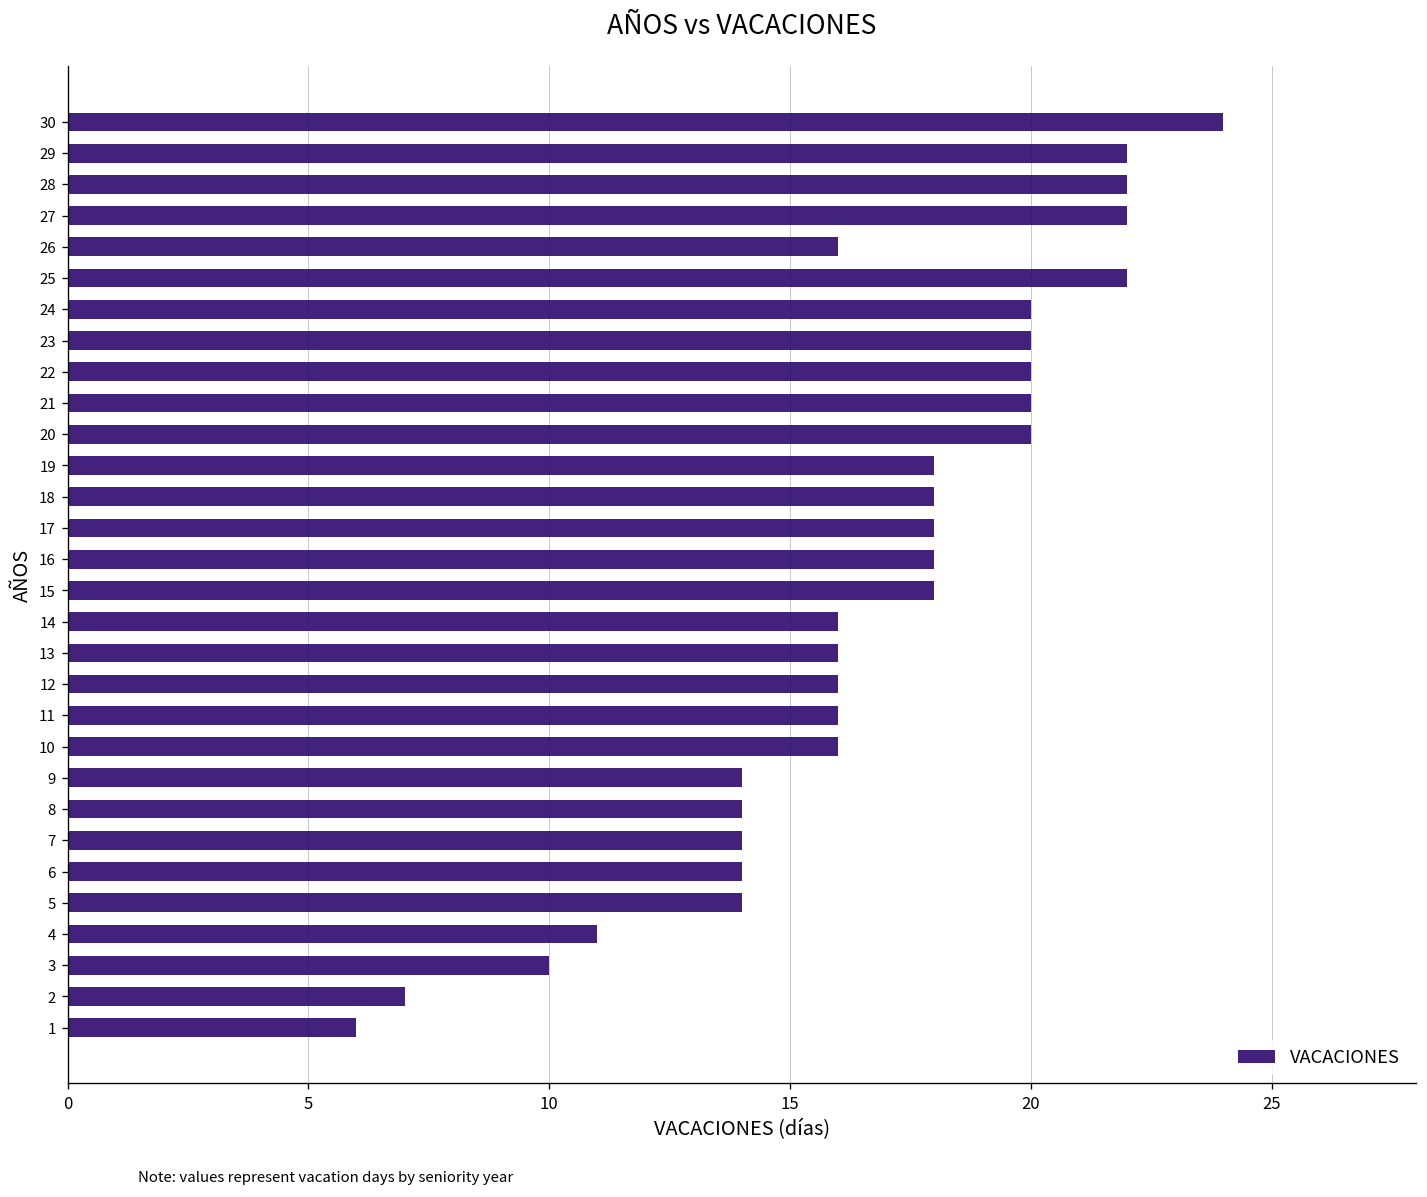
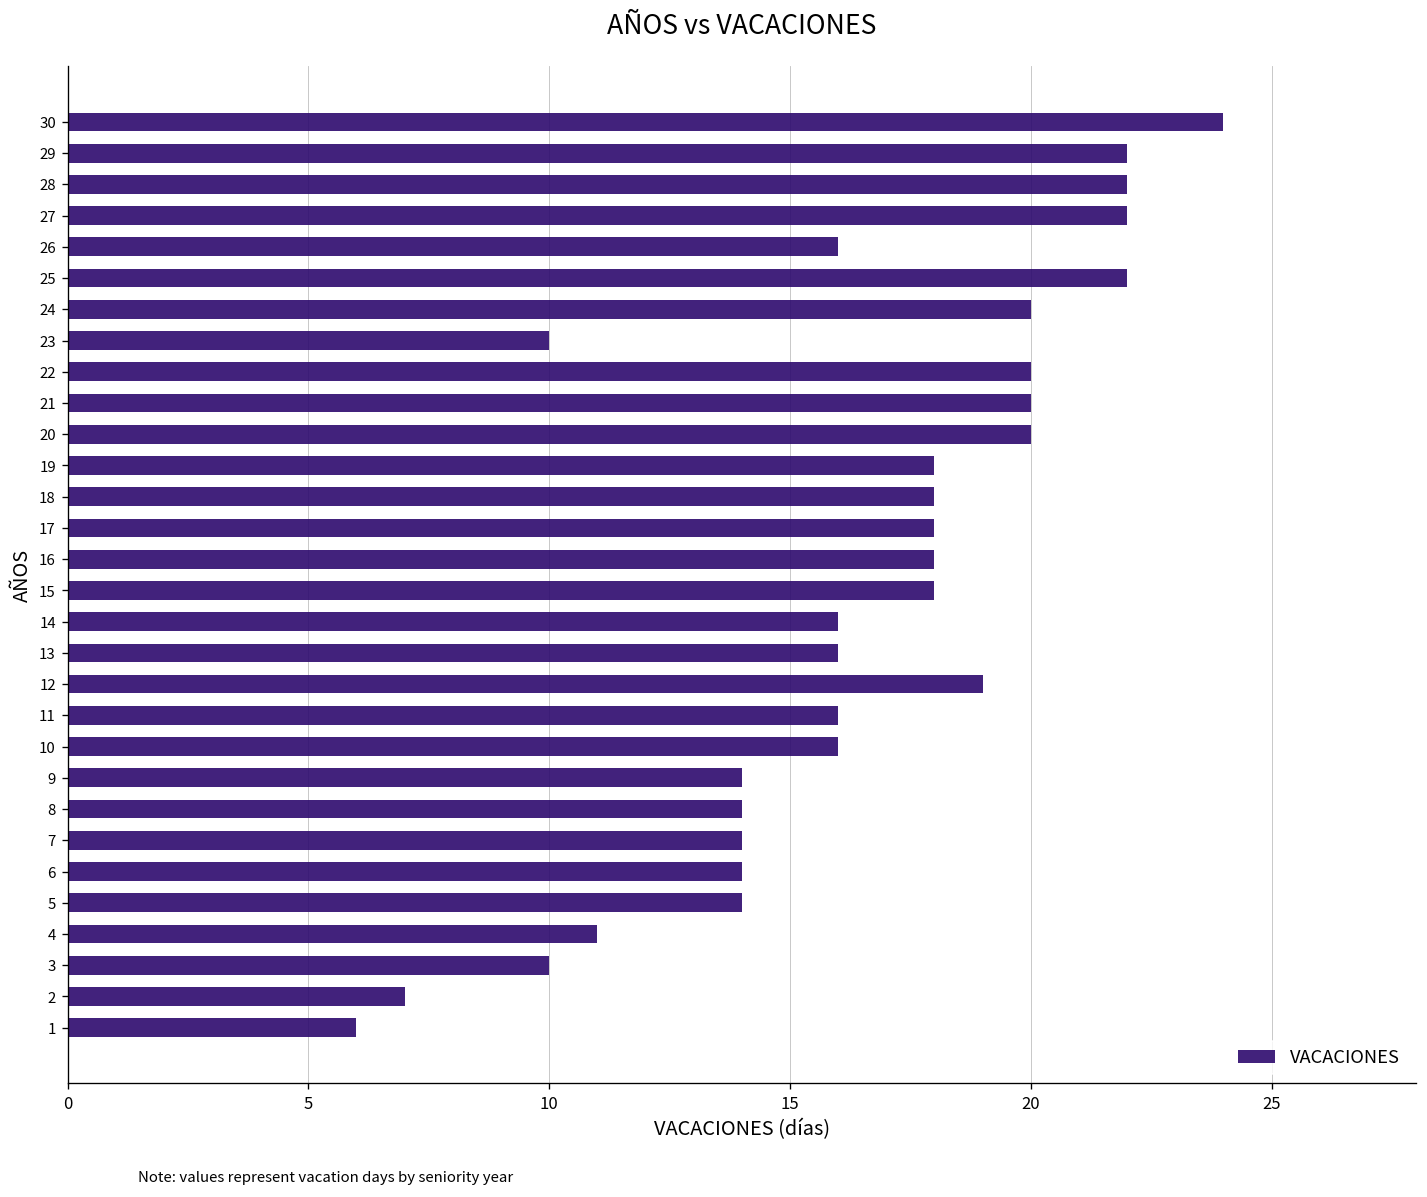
  {
    "30": 24,
    "29": 22,
    "28": 22,
    "27": 22,
    "26": 16,
    "25": 22,
    "24": 20,
-   "23": 20,
+   "23": 10,
    "22": 20,
    "21": 20,
    "20": 20,
    "19": 18,
    "18": 18,
    "17": 18,
    "16": 18,
    "15": 18,
    "14": 16,
    "13": 16,
-   "12": 16,
+   "12": 19,
    "11": 16,
    "10": 16,
    "9": 14,
    "8": 14,
    "7": 14,
    "6": 14,
    "5": 14,
    "4": 11,
    "3": 10,
    "2": 7,
    "1": 6
  }
